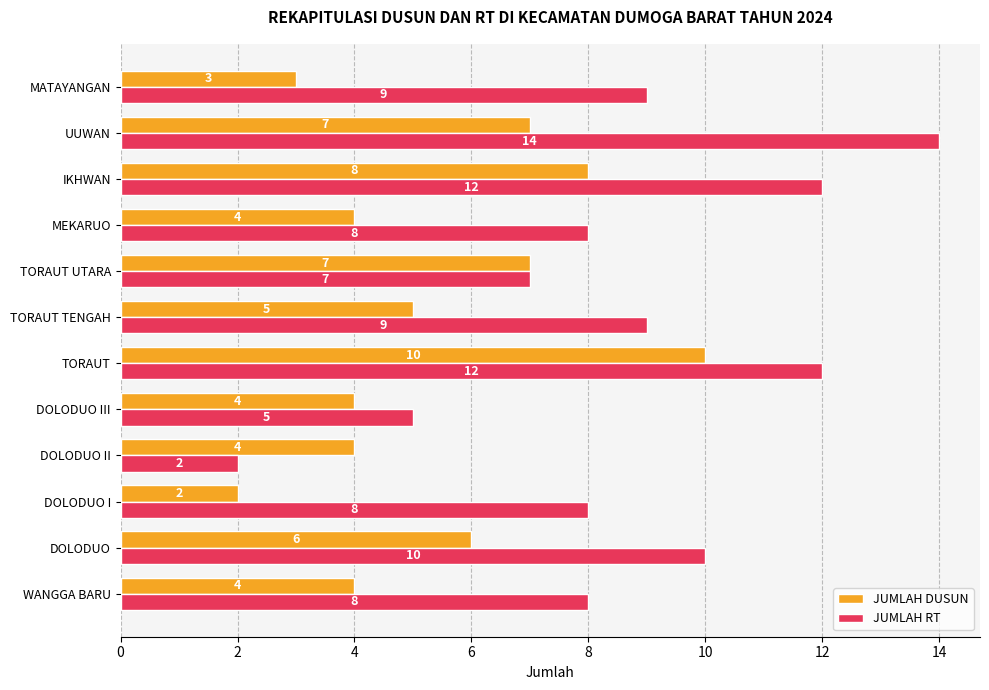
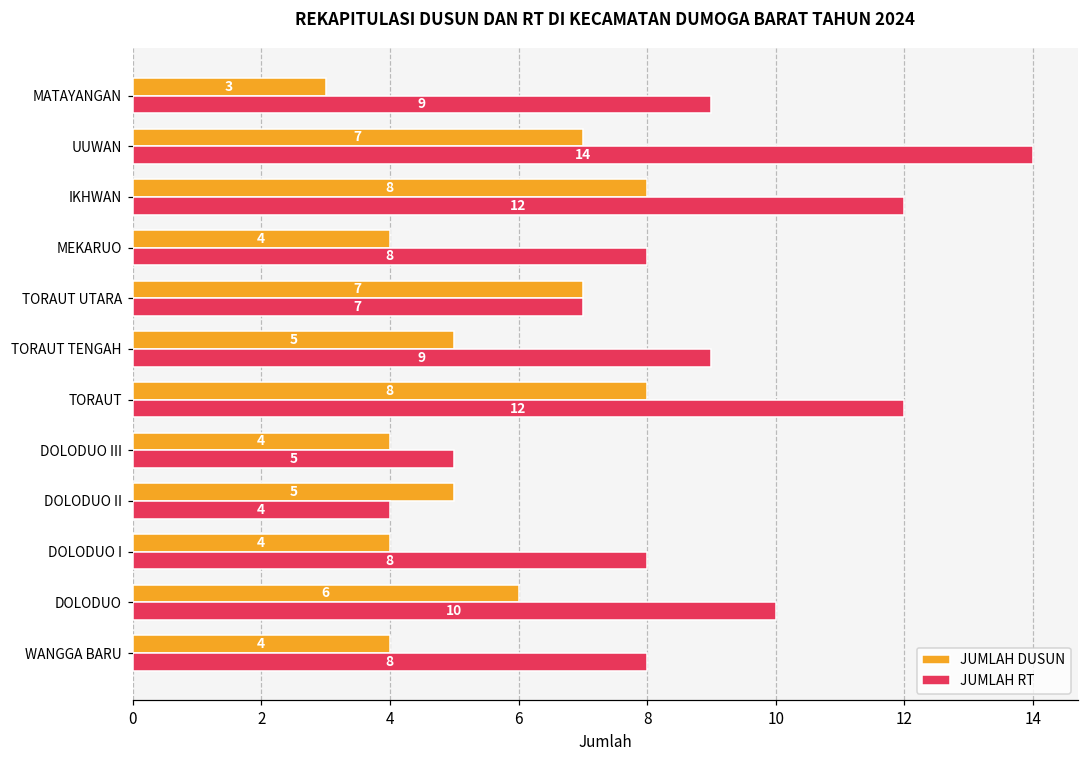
  {
    "JUMLAH DUSUN": {
      "MATAYANGAN": 3,
      "UUWAN": 7,
      "IKHWAN": 8,
      "MEKARUO": 4,
      "TORAUT UTARA": 7,
      "TORAUT TENGAH": 5,
-     "TORAUT": 10,
+     "TORAUT": 8,
      "DOLODUO III": 4,
-     "DOLODUO II": 4,
-     "DOLODUO I": 2,
+     "DOLODUO II": 5,
+     "DOLODUO I": 4,
      "DOLODUO": 6,
      "WANGGA BARU": 4
    },
    "JUMLAH RT": {
      "MATAYANGAN": 9,
      "UUWAN": 14,
      "IKHWAN": 12,
      "MEKARUO": 8,
      "TORAUT UTARA": 7,
      "TORAUT TENGAH": 9,
      "TORAUT": 12,
      "DOLODUO III": 5,
-     "DOLODUO II": 2,
+     "DOLODUO II": 4,
      "DOLODUO I": 8,
      "DOLODUO": 10,
      "WANGGA BARU": 8
    }
  }
